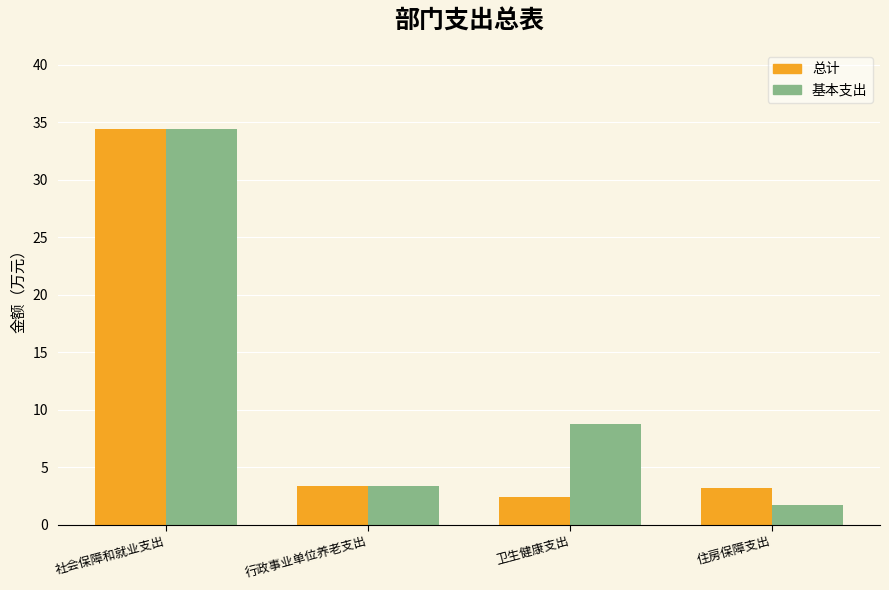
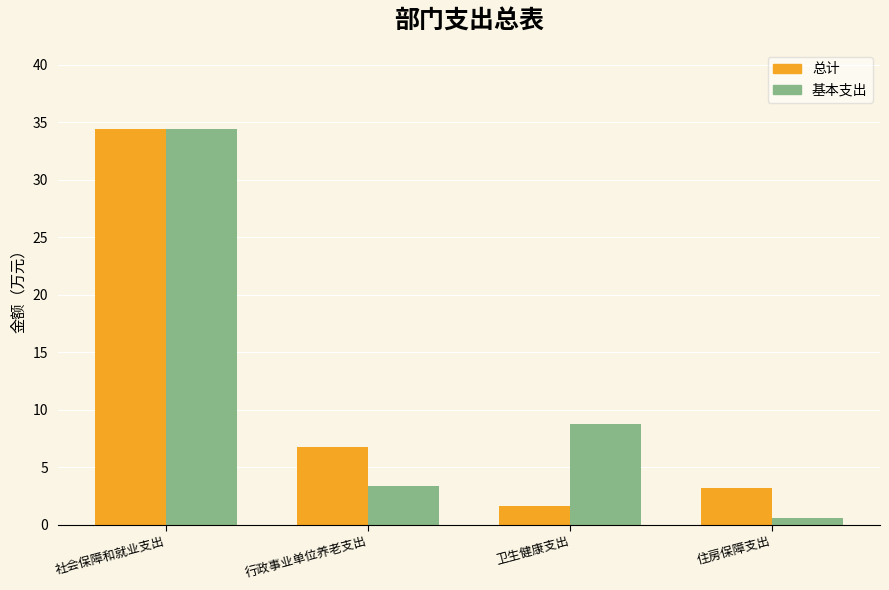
  {
    "总计": {
      "社会保障和就业支出": 34.4,
-     "行政事业单位养老支出": 3.4,
-     "卫生健康支出": 2.4,
+     "行政事业单位养老支出": 6.7,
+     "卫生健康支出": 1.7,
      "住房保障支出": 3.2
    },
    "基本支出": {
      "社会保障和就业支出": 34.4,
      "行政事业单位养老支出": 3.4,
      "卫生健康支出": 8.8,
-     "住房保障支出": 1.7
+     "住房保障支出": 0.6
    }
  }
